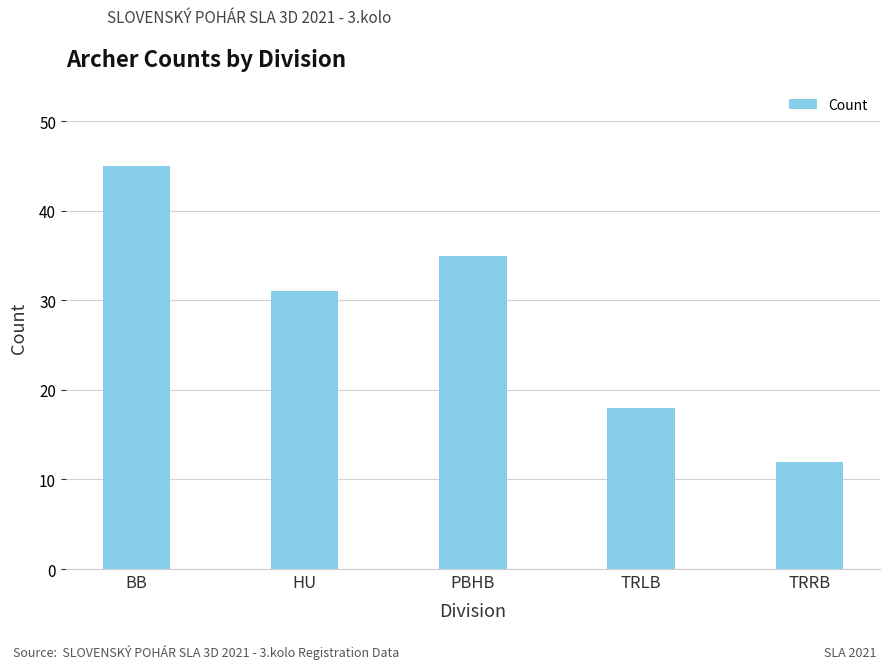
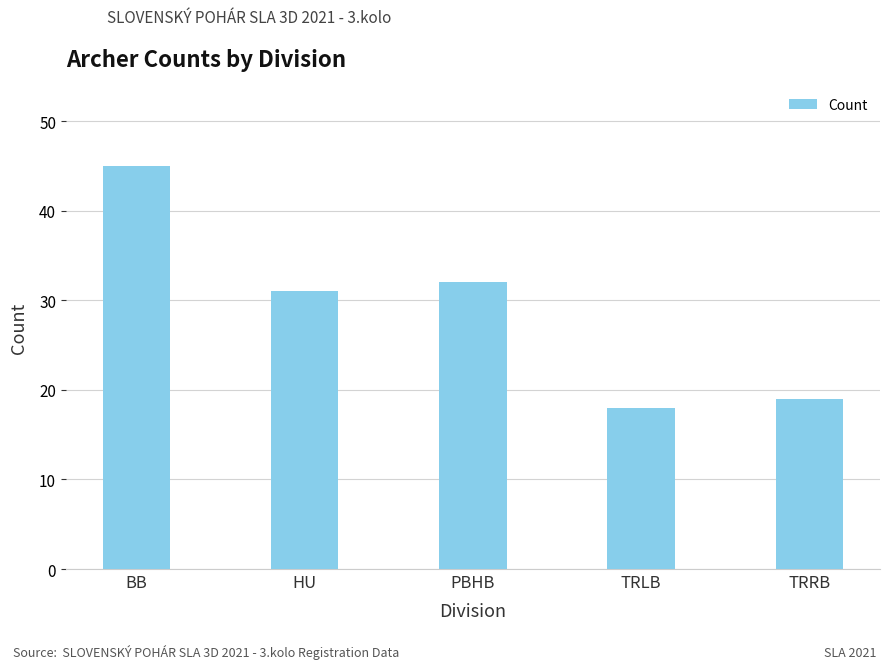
  {
    "BB": 45,
    "HU": 31,
-   "PBHB": 35,
+   "PBHB": 32,
    "TRLB": 18,
-   "TRRB": 12
+   "TRRB": 19
  }
